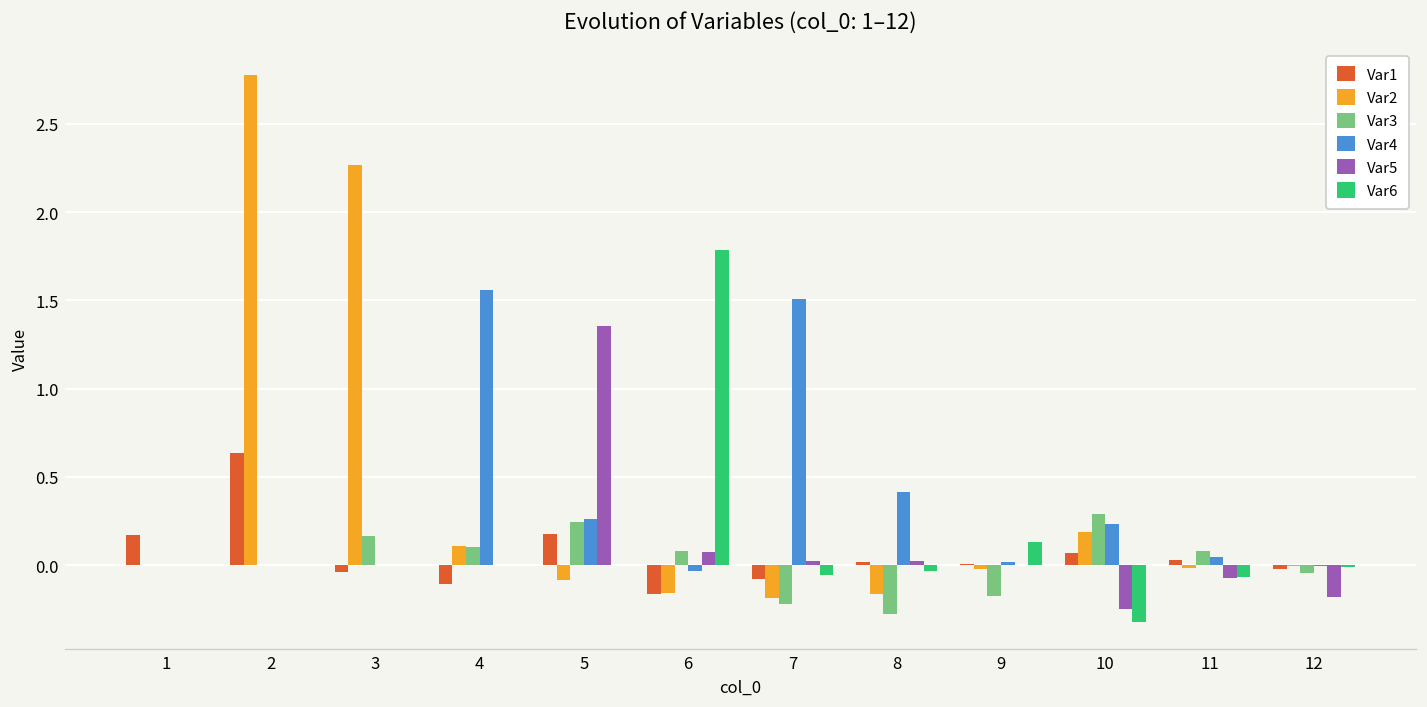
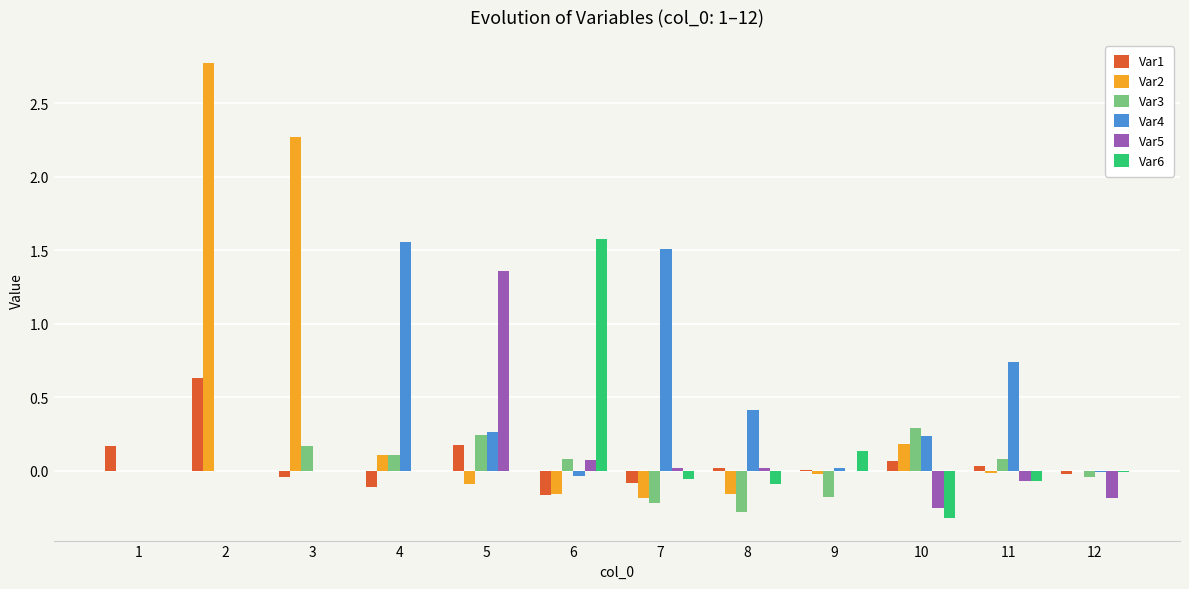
  {
    "Var1": {
      "1": 0.17,
      "2": 0.63,
      "3": -0.04,
      "4": -0.11,
      "5": 0.18,
      "6": -0.16,
      "7": -0.08,
      "8": 0.02,
      "10": 0.07,
      "11": 0.03,
      "12": -0.02
    },
    "Var2": {
      "1": 0.00,
      "2": 2.78,
      "3": 2.27,
      "4": 0.11,
      "5": -0.09,
      "6": -0.16,
      "7": -0.19,
      "8": -0.16,
      "9": -0.02,
      "10": 0.18,
      "11": -0.02
    },
    "Var3": {
      "1": 0.00,
      "2": 0.00,
      "3": 0.16,
      "4": 0.10,
      "5": 0.24,
      "6": 0.08,
      "7": -0.22,
      "8": -0.28,
      "9": -0.18,
      "10": 0.29,
      "11": 0.08,
      "12": -0.05
    },
    "Var4": {
      "1": 0.00,
      "2": 0.00,
      "3": 0.00,
      "4": 1.56,
      "5": 0.26,
      "6": -0.03,
      "7": 1.51,
      "8": 0.41,
      "10": 0.23,
-     "11": 0.04
+     "11": 0.74
    },
    "Var5": {
      "1": 0.00,
      "2": 0.00,
      "3": 0.00,
      "4": 0.00,
      "5": 1.36,
      "6": 0.07,
      "7": 0.02,
      "8": 0.02,
      "10": -0.25,
      "11": -0.07,
      "12": -0.18
    },
    "Var6": {
      "1": 0.00,
      "2": 0.00,
      "3": 0.00,
      "4": 0.00,
      "5": 0.00,
-     "6": 1.78,
+     "6": 1.58,
      "7": -0.06,
-     "8": -0.03,
+     "8": -0.09,
      "9": 0.13,
      "10": -0.32,
      "11": -0.07
    }
  }
